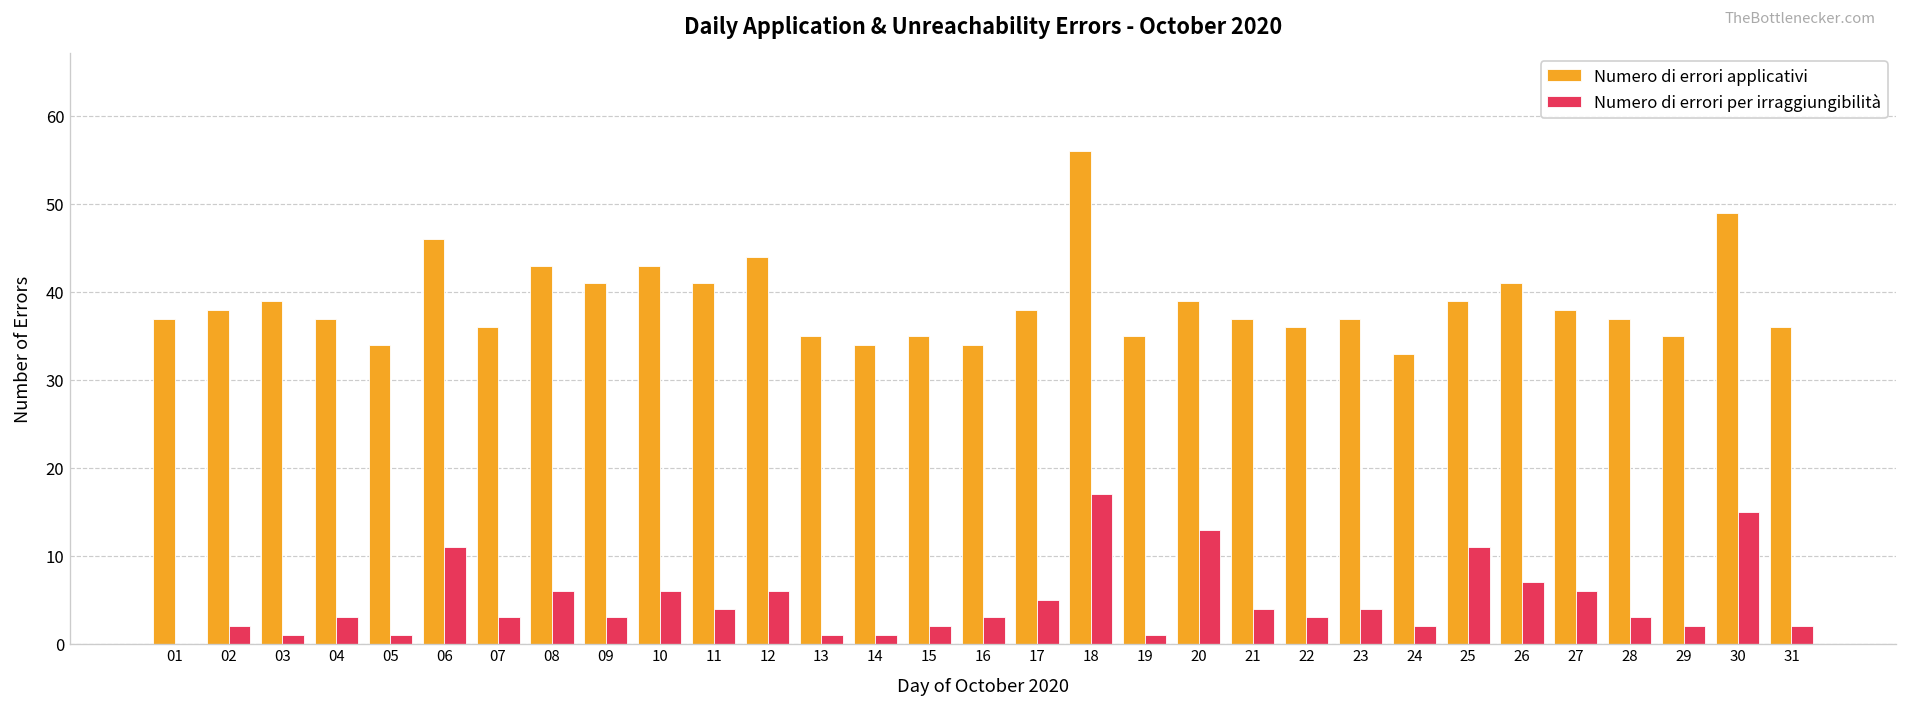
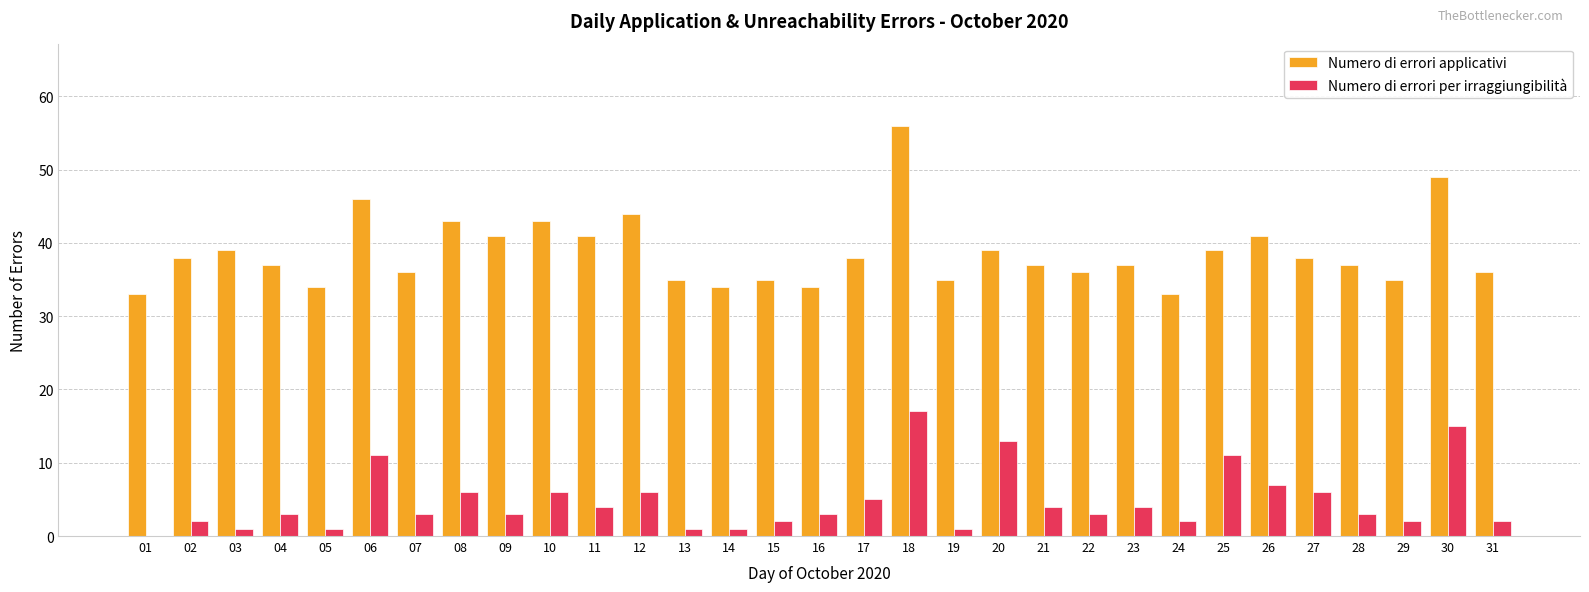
  {
    "Numero di errori applicativi": {
-     "01": 37,
+     "01": 33,
      "02": 38,
      "03": 39,
      "04": 37,
      "05": 34,
      "06": 46,
      "07": 36,
      "08": 43,
      "09": 41,
      "10": 43,
      "11": 41,
      "12": 44,
      "13": 35,
      "14": 34,
      "15": 35,
      "16": 34,
      "17": 38,
      "18": 56,
      "19": 35,
      "20": 39,
      "21": 37,
      "22": 36,
      "23": 37,
      "24": 33,
      "25": 39,
      "26": 41,
      "27": 38,
      "28": 37,
      "29": 35,
      "30": 49,
      "31": 36
    },
    "Numero di errori per irraggiungibilità": {
      "01": 0,
      "02": 2,
      "03": 1,
      "04": 3,
      "05": 1,
      "06": 11,
      "07": 3,
      "08": 6,
      "09": 3,
      "10": 6,
      "11": 4,
      "12": 6,
      "13": 1,
      "14": 1,
      "15": 2,
      "16": 3,
      "17": 5,
      "18": 17,
      "19": 1,
      "20": 13,
      "21": 4,
      "22": 3,
      "23": 4,
      "24": 2,
      "25": 11,
      "26": 7,
      "27": 6,
      "28": 3,
      "29": 2,
      "30": 15,
      "31": 2
    }
  }
